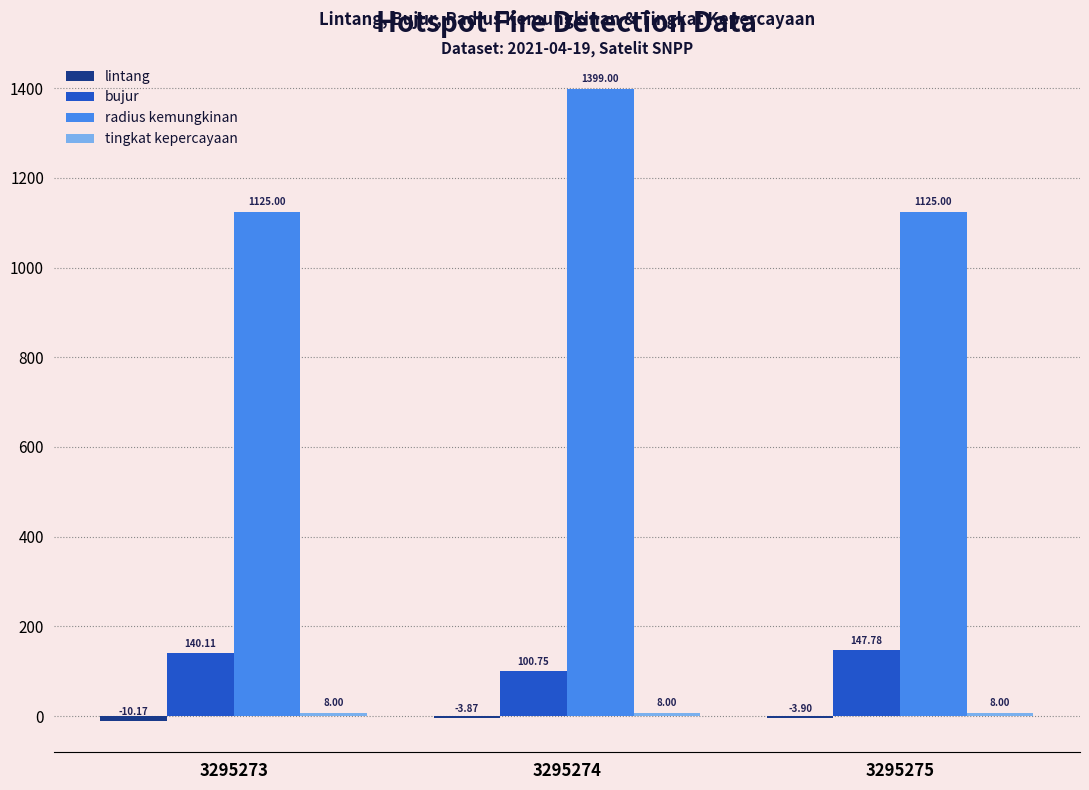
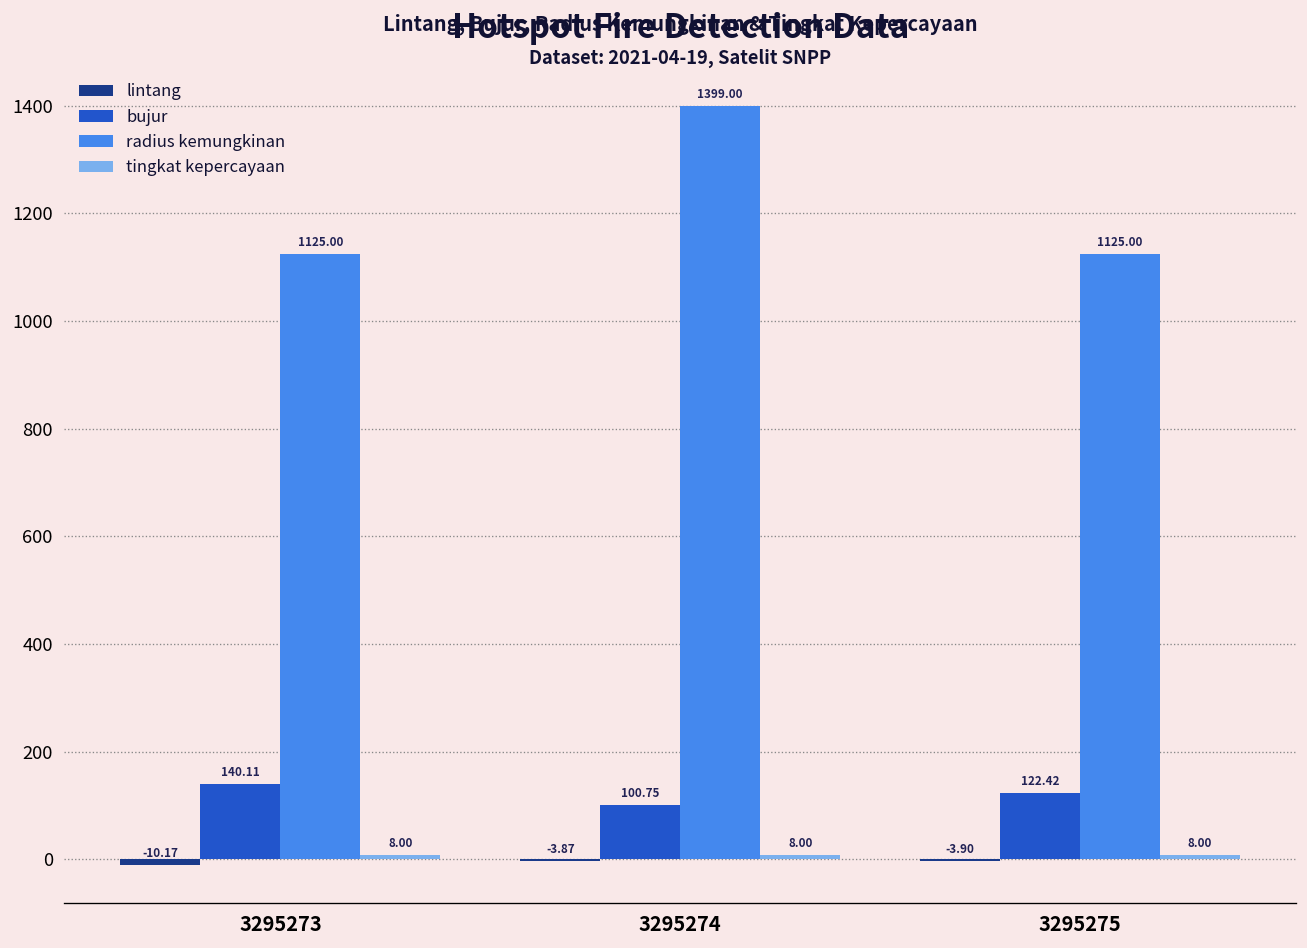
  {
    "lintang": {
      "3295273": -10.17,
      "3295274": -3.87,
      "3295275": -3.90
    },
    "bujur": {
      "3295273": 140.11,
      "3295274": 100.75,
-     "3295275": 147.78
+     "3295275": 122.42
    },
    "radius kemungkinan": {
      "3295273": 1125.00,
      "3295274": 1399.00,
      "3295275": 1125.00
    },
    "tingkat kepercayaan": {
      "3295273": 8.00,
      "3295274": 8.00,
      "3295275": 8.00
    }
  }
